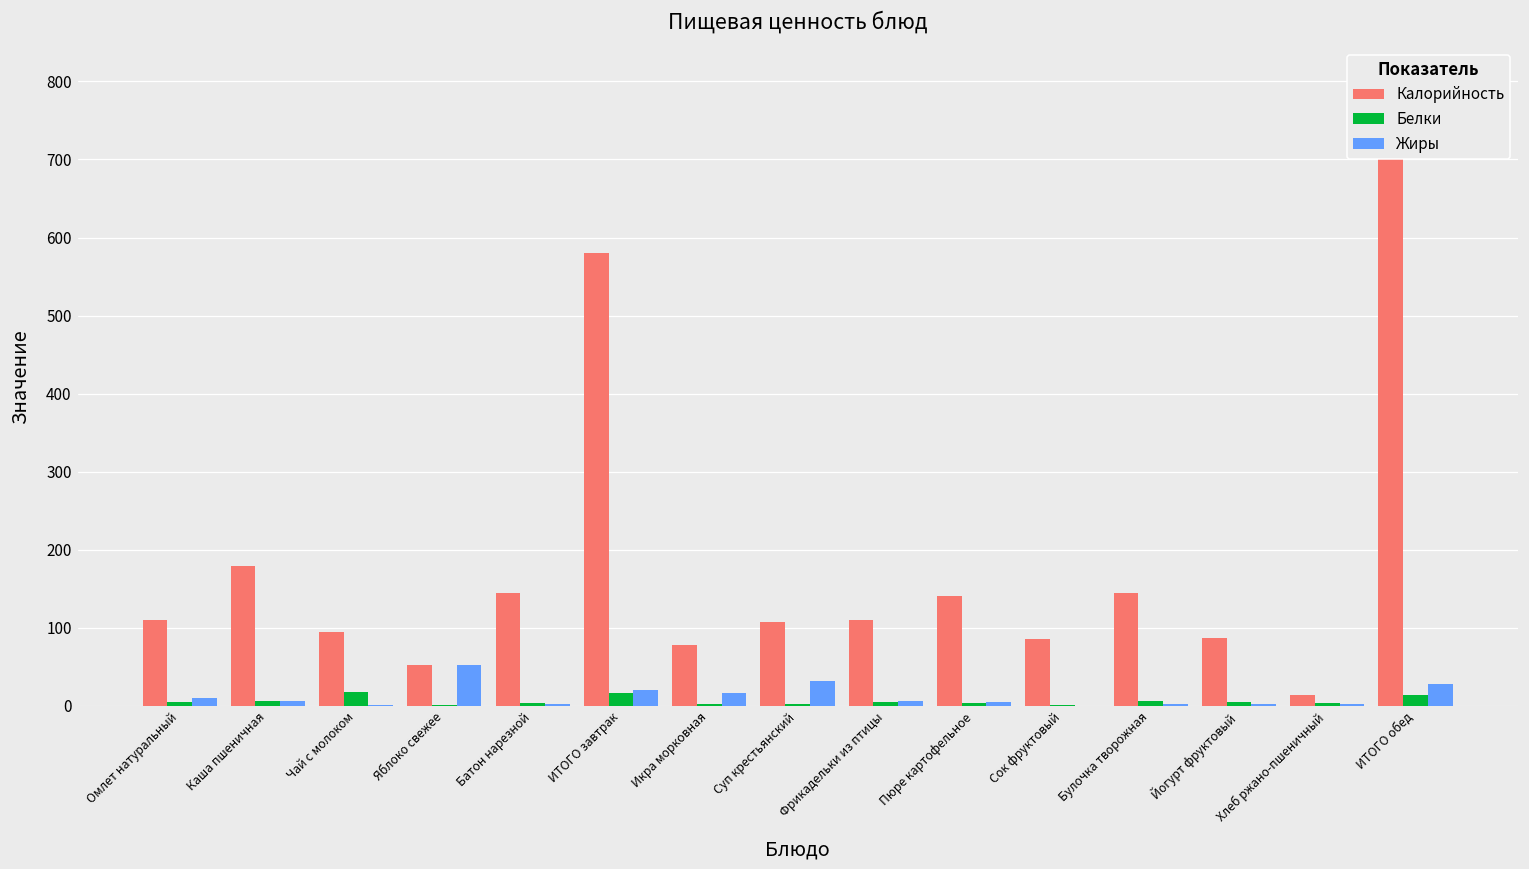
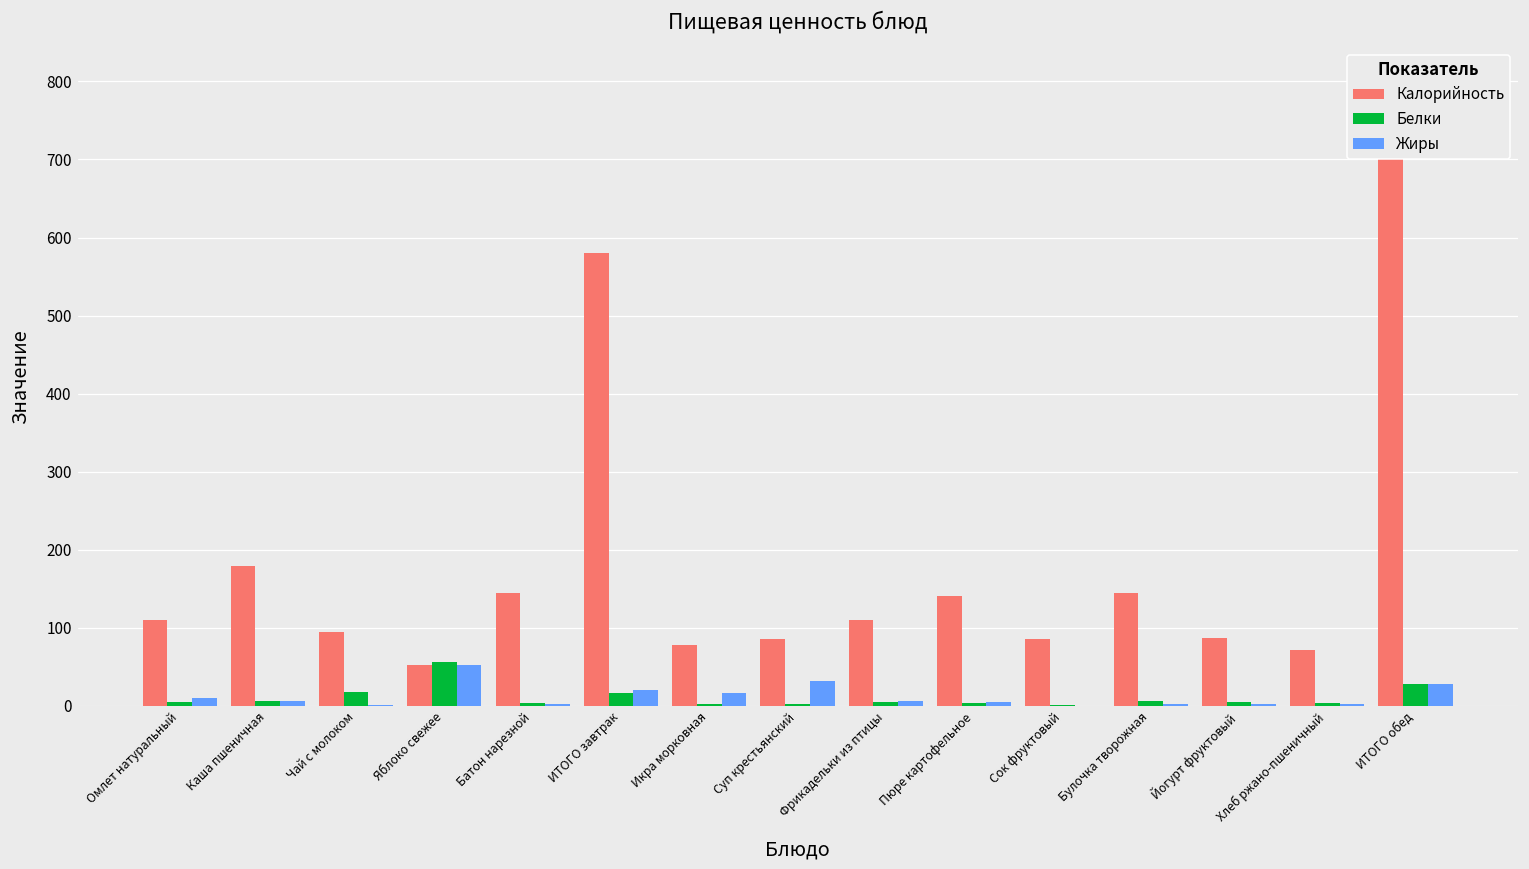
  {
    "Калорийность": {
      "Омлет натуральный": 110,
      "Каша пшеничная": 180,
      "Чай с молоком": 100,
      "Яблоко свежее": 50,
      "Батон нарезной": 140,
      "ИТОГО завтрак": 580,
      "Икра морковная": 80,
-     "Суп крестьянский": 110,
+     "Суп крестьянский": 90,
      "Фрикадельки из птицы": 110,
      "Пюре картофельное": 140,
      "Сок фруктовый": 90,
      "Булочка творожная": 140,
      "Йогурт фруктовый": 90,
-     "Хлеб ржано-пшеничный": 10
+     "Хлеб ржано-пшеничный": 70
    },
    "Белки": {
      "Омлет натуральный": 10,
      "Каша пшеничная": 10,
      "Чай с молоком": 20,
-     "Яблоко свежее": 0,
+     "Яблоко свежее": 60,
      "Батон нарезной": 0,
      "ИТОГО завтрак": 20,
      "Фрикадельки из птицы": 0,
      "Булочка творожная": 10,
      "Йогурт фруктовый": 10,
-     "ИТОГО обед": 10
+     "ИТОГО обед": 30
    },
    "Жиры": {
      "Омлет натуральный": 10,
      "Каша пшеничная": 10,
      "Яблоко свежее": 50,
      "ИТОГО завтрак": 20,
      "Икра морковная": 20,
      "Суп крестьянский": 30,
      "Фрикадельки из птицы": 10,
      "Пюре картофельное": 10,
      "ИТОГО обед": 30
    }
  }
